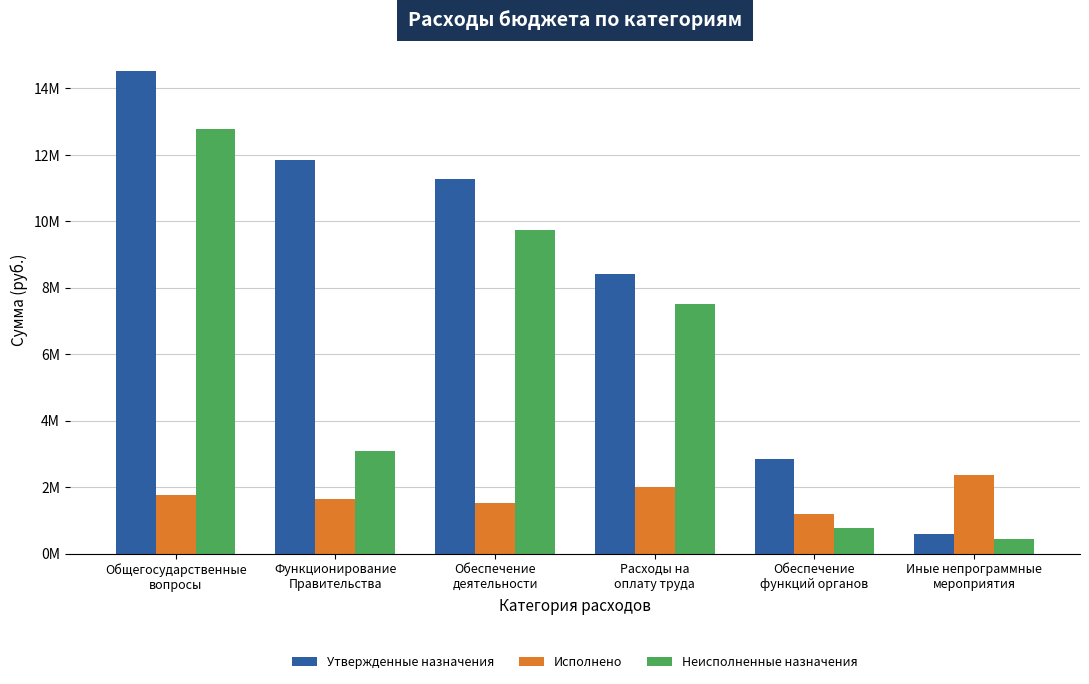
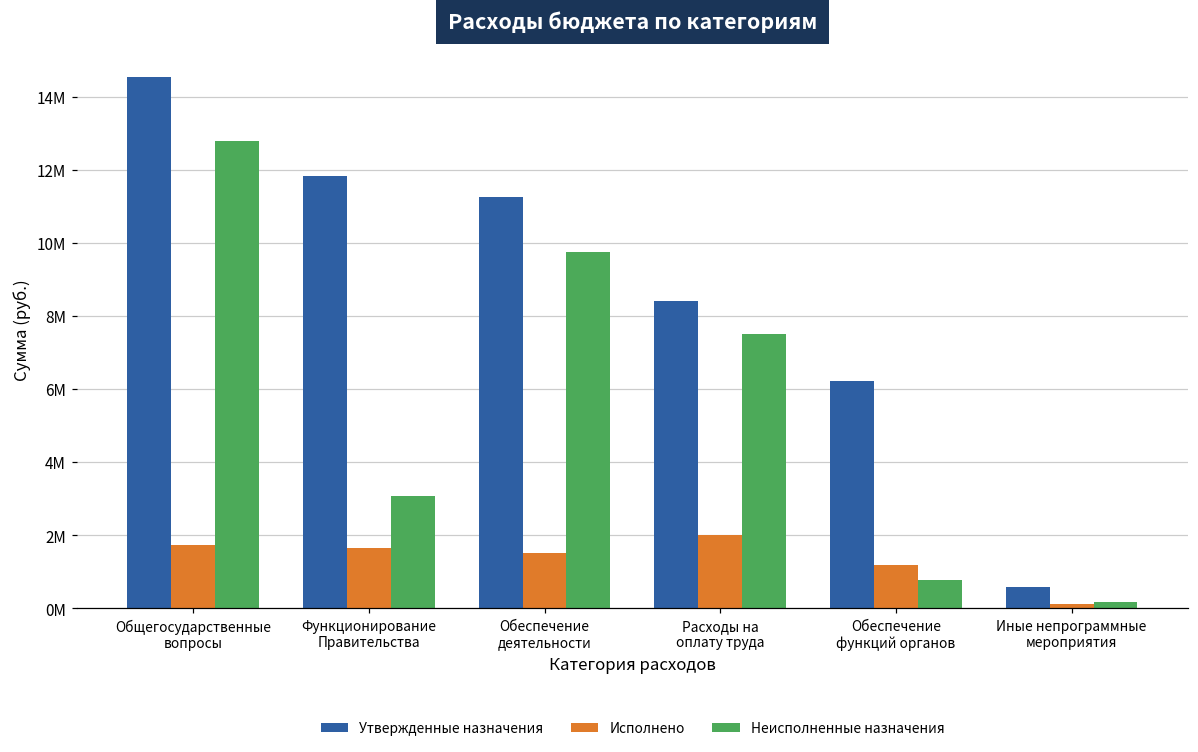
  {
    "Утвержденные назначения": {
      "Общегосударственные вопросы": 14500000,
      "Функционирование Правительства": 11800000,
      "Обеспечение деятельности": 11300000,
      "Расходы на оплату труда": 8400000,
-     "Обеспечение функций органов": 2900000,
+     "Обеспечение функций органов": 6200000,
      "Иные непрограммные мероприятия": 600000
    },
    "Исполнено": {
      "Общегосударственные вопросы": 1700000,
      "Функционирование Правительства": 1600000,
      "Обеспечение деятельности": 1500000,
      "Расходы на оплату труда": 2000000,
      "Обеспечение функций органов": 1200000,
-     "Иные непрограммные мероприятия": 2400000
+     "Иные непрограммные мероприятия": 100000
    },
    "Неисполненные назначения": {
      "Общегосударственные вопросы": 12800000,
      "Функционирование Правительства": 3100000,
      "Обеспечение деятельности": 9700000,
      "Расходы на оплату труда": 7500000,
      "Обеспечение функций органов": 800000,
-     "Иные непрограммные мероприятия": 400000
+     "Иные непрограммные мероприятия": 200000
    }
  }
